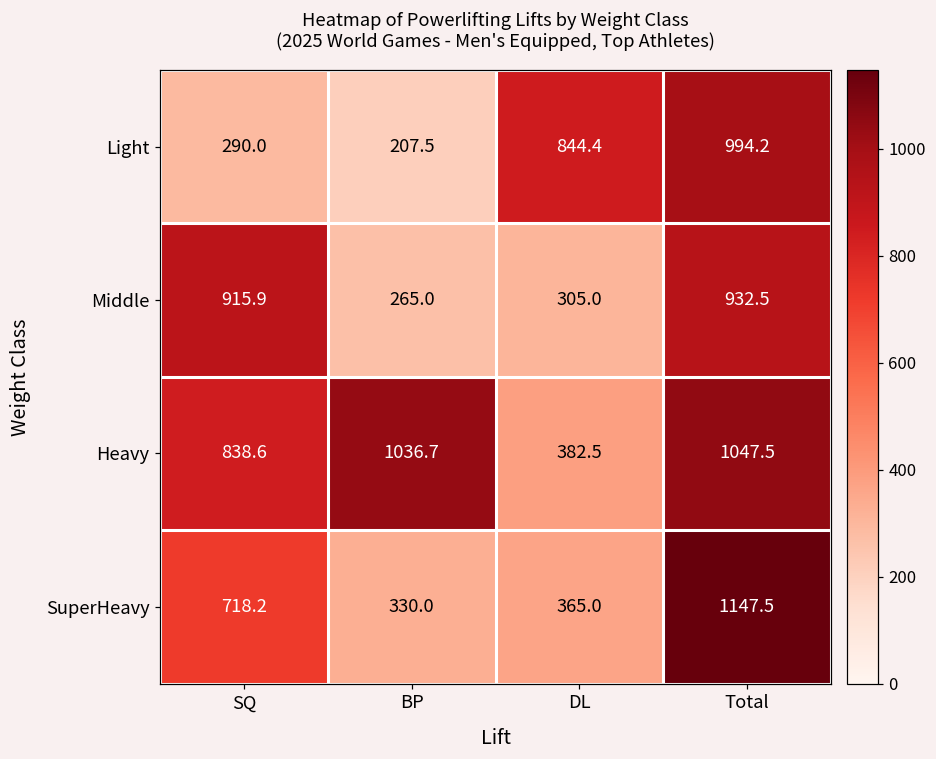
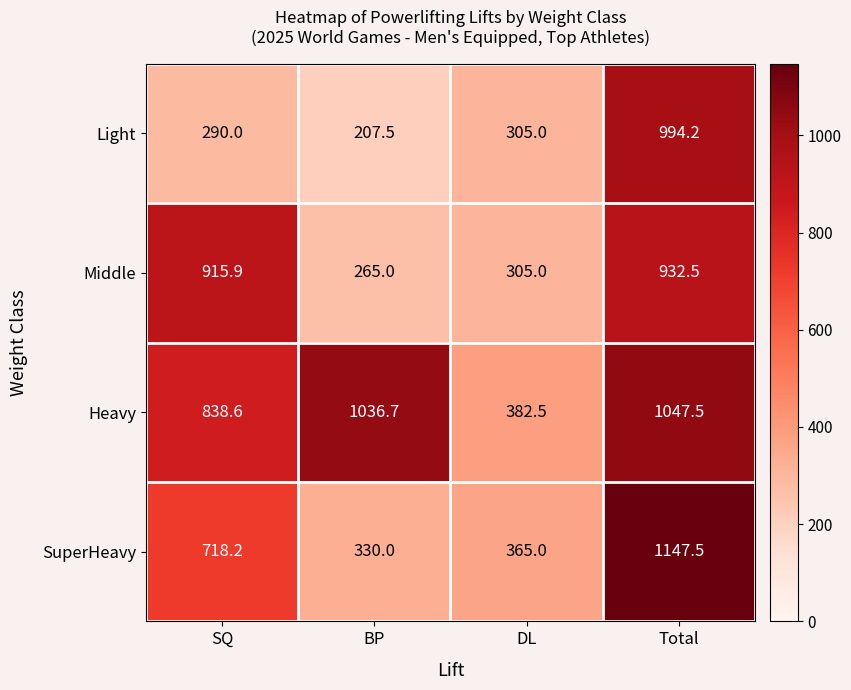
  {
    "Light": {
      "SQ": 290.0,
      "BP": 207.5,
-     "DL": 844.4,
+     "DL": 305.0,
      "Total": 994.2
    },
    "Middle": {
      "SQ": 915.9,
      "BP": 265.0,
      "DL": 305.0,
      "Total": 932.5
    },
    "Heavy": {
      "SQ": 838.6,
      "BP": 1036.7,
      "DL": 382.5,
      "Total": 1047.5
    },
    "SuperHeavy": {
      "SQ": 718.2,
      "BP": 330.0,
      "DL": 365.0,
      "Total": 1147.5
    }
  }
